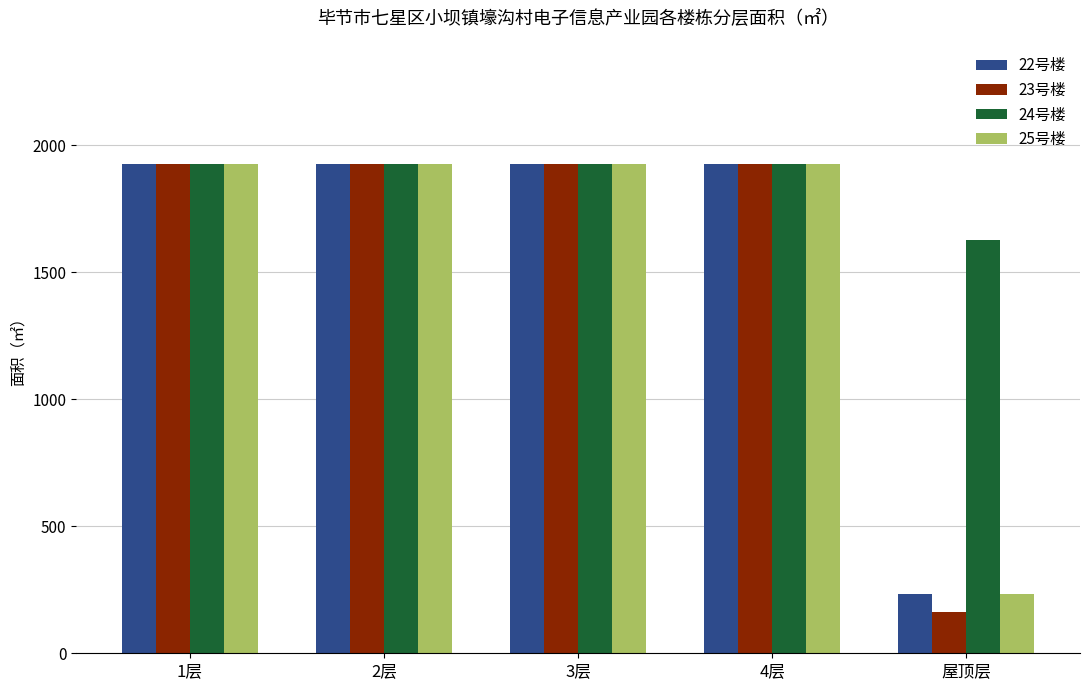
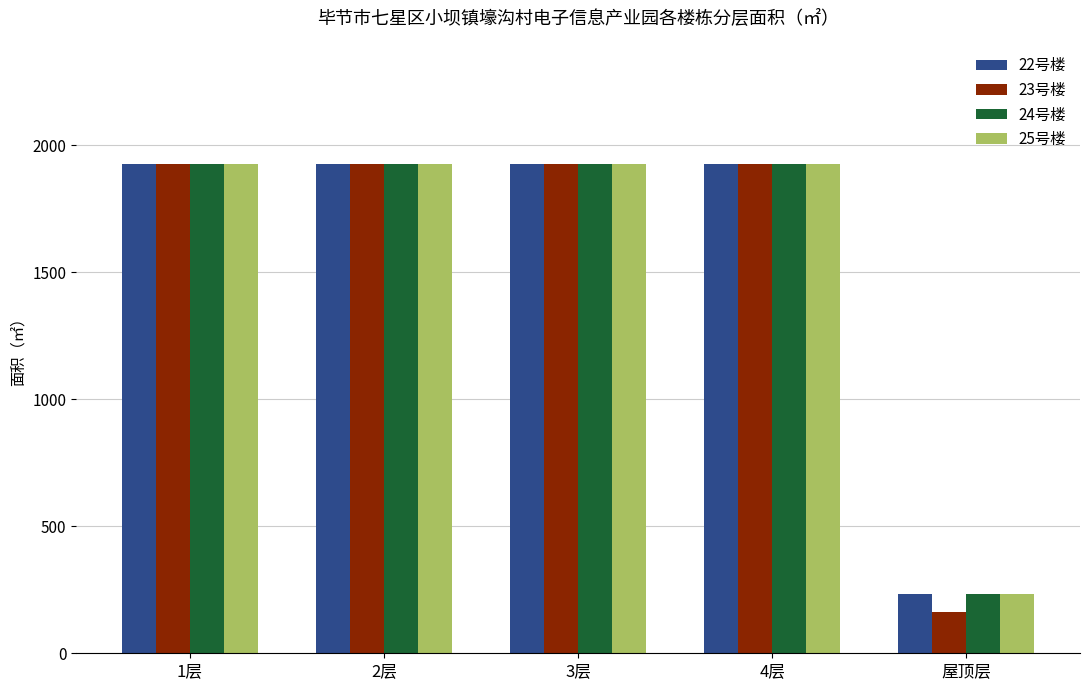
  {
    "22号楼": {
      "1层": 1930,
      "2层": 1930,
      "3层": 1930,
      "4层": 1930,
      "屋顶层": 230
    },
    "23号楼": {
      "1层": 1930,
      "2层": 1930,
      "3层": 1930,
      "4层": 1930,
      "屋顶层": 160
    },
    "24号楼": {
      "1层": 1930,
      "2层": 1930,
      "3层": 1930,
      "4层": 1930,
-     "屋顶层": 1630
+     "屋顶层": 230
    },
    "25号楼": {
      "1层": 1930,
      "2层": 1930,
      "3层": 1930,
      "4层": 1930,
      "屋顶层": 230
    }
  }
